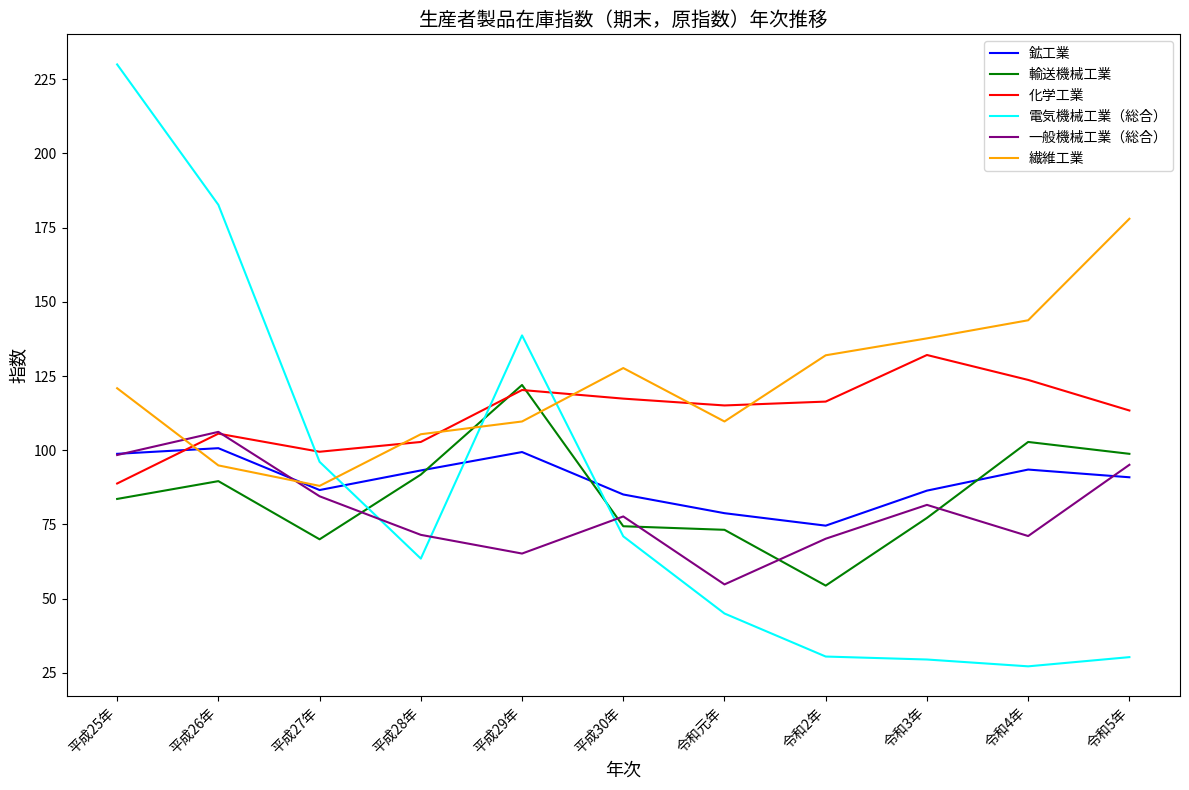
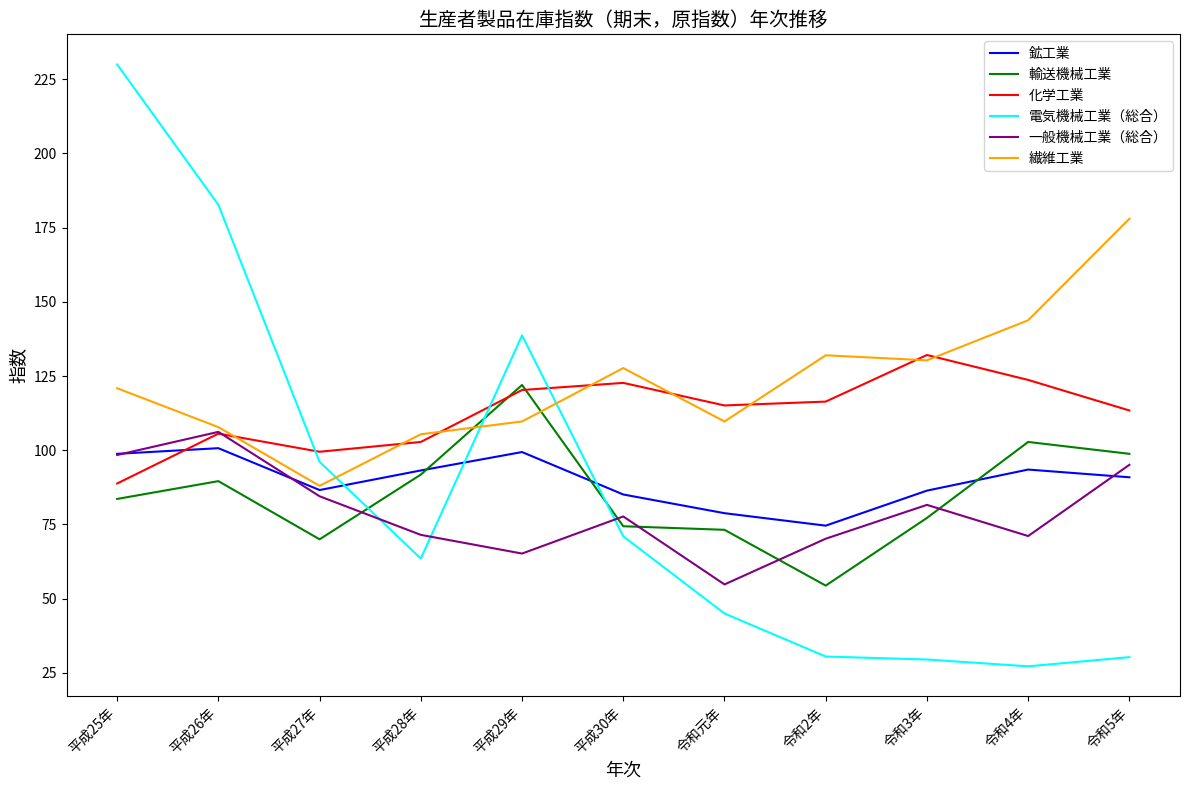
  {
    "鉱工業": {
      "平成26年": 101,
      "平成27年": 87,
      "平成28年": 93,
      "平成29年": 99,
      "平成30年": 85,
      "令和元年": 79,
      "令和2年": 75,
      "令和3年": 86,
      "令和4年": 94,
      "令和5年": 91
    },
    "輸送機械工業": {
      "平成25年": 84,
      "平成26年": 90,
      "平成27年": 70,
      "平成28年": 92,
      "平成29年": 122,
      "平成30年": 74,
      "令和元年": 73,
      "令和2年": 54,
      "令和3年": 77,
      "令和4年": 103,
      "令和5年": 99
    },
    "化学工業": {
      "平成25年": 89,
      "平成27年": 100,
      "平成28年": 103,
      "平成29年": 120,
-     "平成30年": 117,
+     "平成30年": 123,
      "令和元年": 115,
      "令和2年": 116,
      "令和3年": 132,
      "令和4年": 124,
      "令和5年": 113
    },
    "電気機械工業（総合）": {
      "平成25年": 230,
      "平成26年": 183,
      "平成27年": 96,
      "平成28年": 64,
      "平成29年": 139,
      "平成30年": 71,
      "令和元年": 45,
      "令和2年": 31,
      "令和3年": 30,
      "令和4年": 27,
      "令和5年": 30
    },
    "一般機械工業（総合）": {
      "平成27年": 85,
      "平成28年": 72,
      "平成29年": 65,
      "平成30年": 78,
      "令和元年": 55,
      "令和2年": 70,
      "令和3年": 82,
      "令和4年": 71,
      "令和5年": 95
    },
    "繊維工業": {
      "平成25年": 121,
-     "平成26年": 95,
+     "平成26年": 108,
      "平成27年": 88,
      "平成28年": 105,
      "平成29年": 110,
      "平成30年": 128,
      "令和元年": 110,
      "令和2年": 132,
-     "令和3年": 138,
+     "令和3年": 130,
      "令和4年": 144,
      "令和5年": 178
    }
  }
